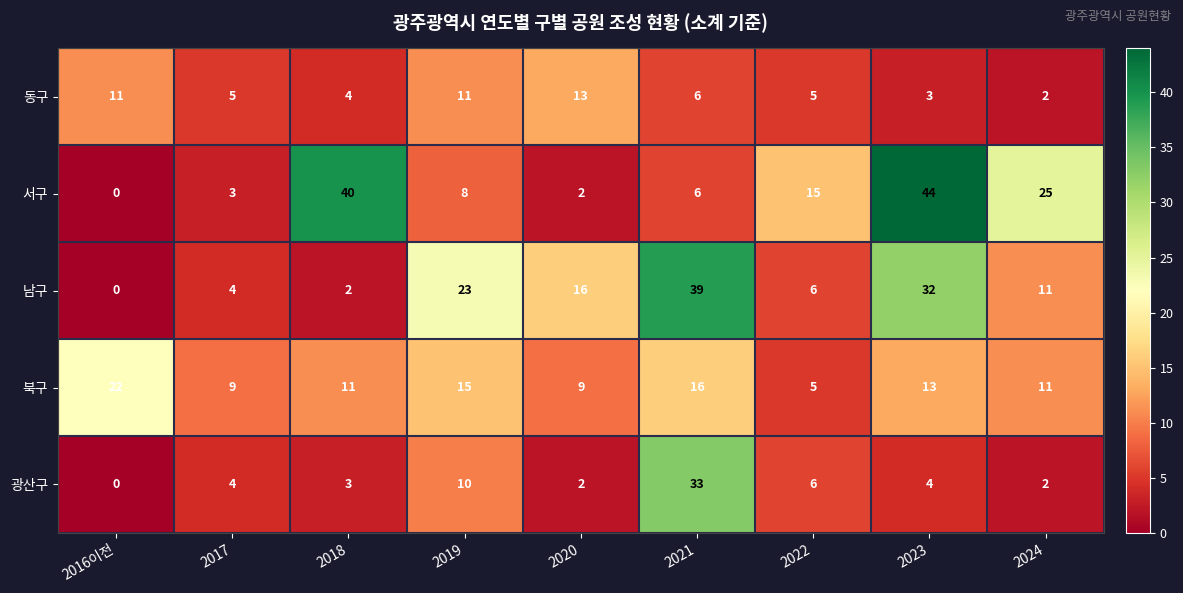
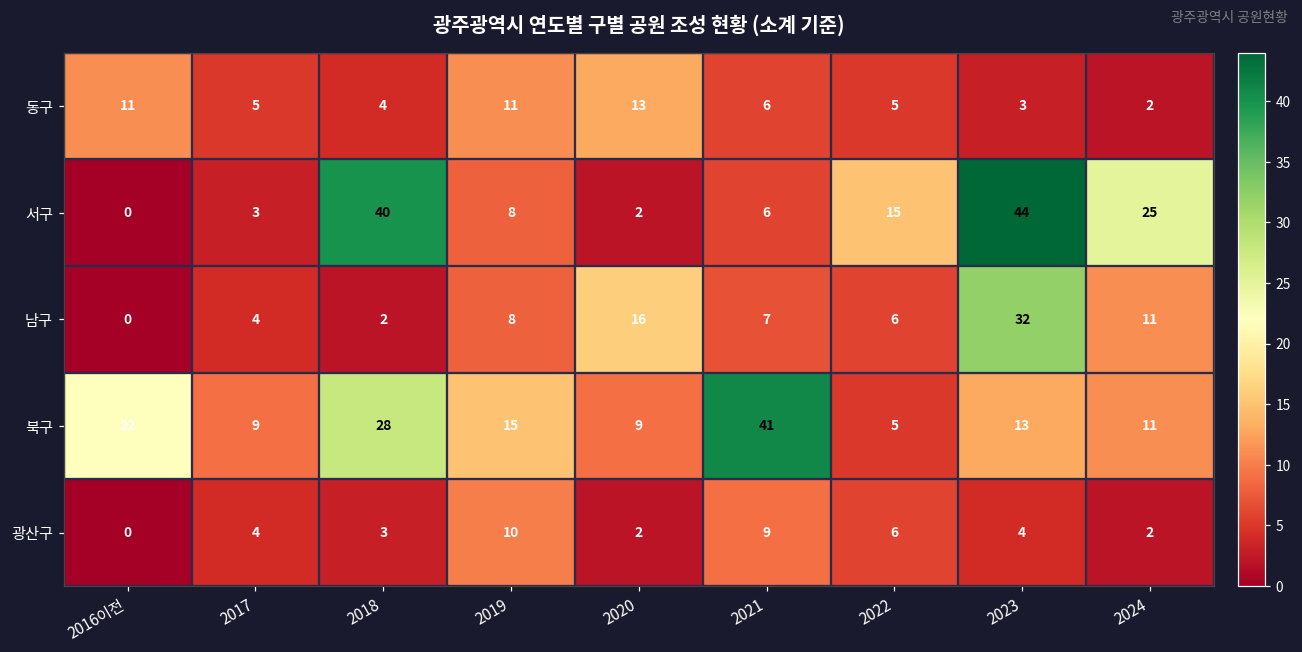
  {
    "동구": {
      "2016이전": 11,
      "2017": 5,
      "2018": 4,
      "2019": 11,
      "2020": 13,
      "2021": 6,
      "2022": 5,
      "2023": 3,
      "2024": 2
    },
    "서구": {
      "2016이전": 0,
      "2017": 3,
      "2018": 40,
      "2019": 8,
      "2020": 2,
      "2021": 6,
      "2022": 15,
      "2023": 44,
      "2024": 25
    },
    "남구": {
      "2016이전": 0,
      "2017": 4,
      "2018": 2,
-     "2019": 23,
+     "2019": 8,
      "2020": 16,
-     "2021": 39,
+     "2021": 7,
      "2022": 6,
      "2023": 32,
      "2024": 11
    },
    "북구": {
      "2016이전": 22,
      "2017": 9,
-     "2018": 11,
+     "2018": 28,
      "2019": 15,
      "2020": 9,
-     "2021": 16,
+     "2021": 41,
      "2022": 5,
      "2023": 13,
      "2024": 11
    },
    "광산구": {
      "2016이전": 0,
      "2017": 4,
      "2018": 3,
      "2019": 10,
      "2020": 2,
-     "2021": 33,
+     "2021": 9,
      "2022": 6,
      "2023": 4,
      "2024": 2
    }
  }
